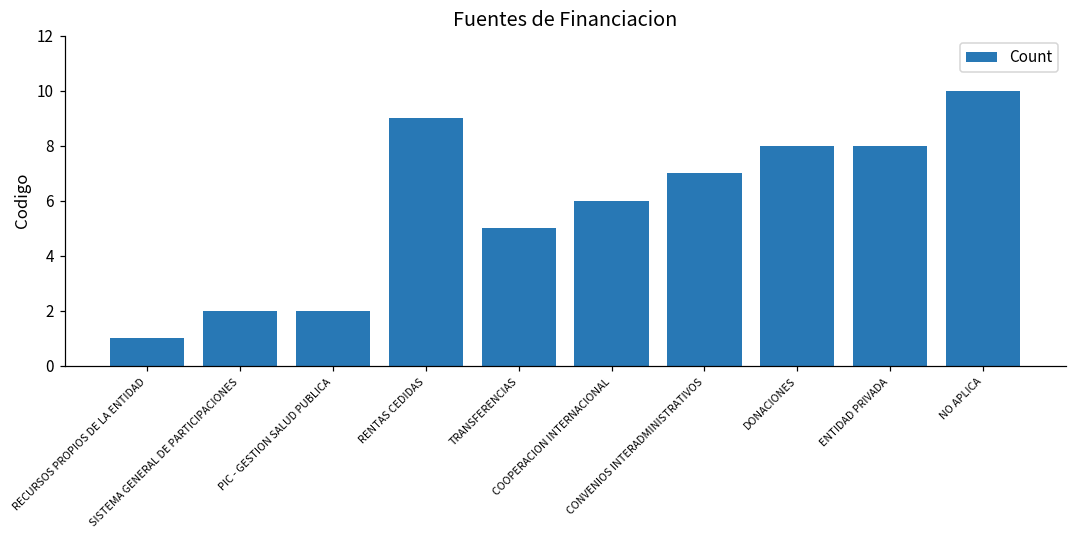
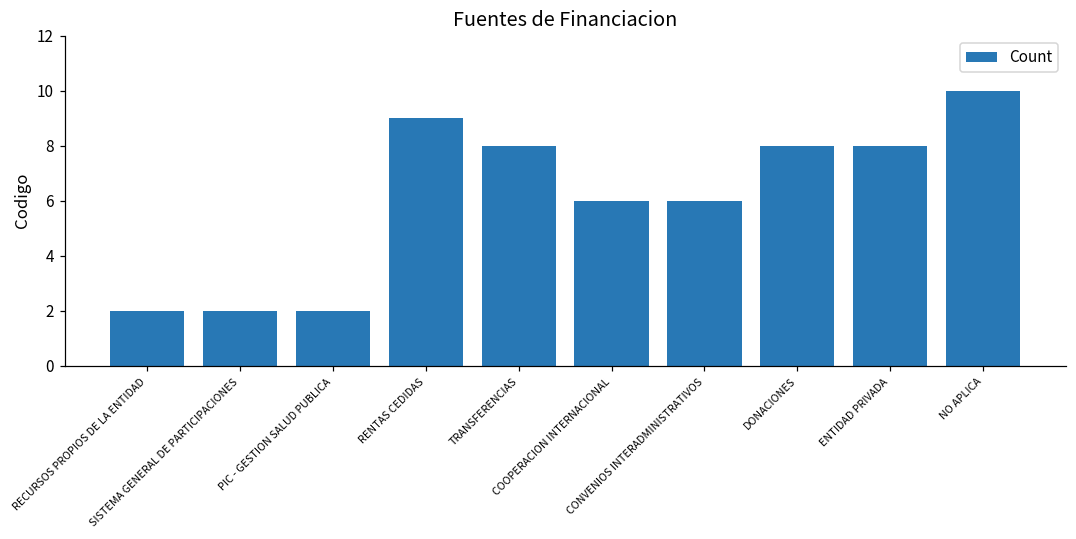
  {
-   "RECURSOS PROPIOS DE LA ENTIDAD": 1,
+   "RECURSOS PROPIOS DE LA ENTIDAD": 2,
    "SISTEMA GENERAL DE PARTICIPACIONES": 2,
    "PIC - GESTION SALUD PUBLICA": 2,
    "RENTAS CEDIDAS": 9,
-   "TRANSFERENCIAS": 5,
+   "TRANSFERENCIAS": 8,
    "COOPERACION INTERNACIONAL": 6,
-   "CONVENIOS INTERADMINISTRATIVOS": 7,
+   "CONVENIOS INTERADMINISTRATIVOS": 6,
    "DONACIONES": 8,
    "ENTIDAD PRIVADA": 8,
    "NO APLICA": 10
  }
